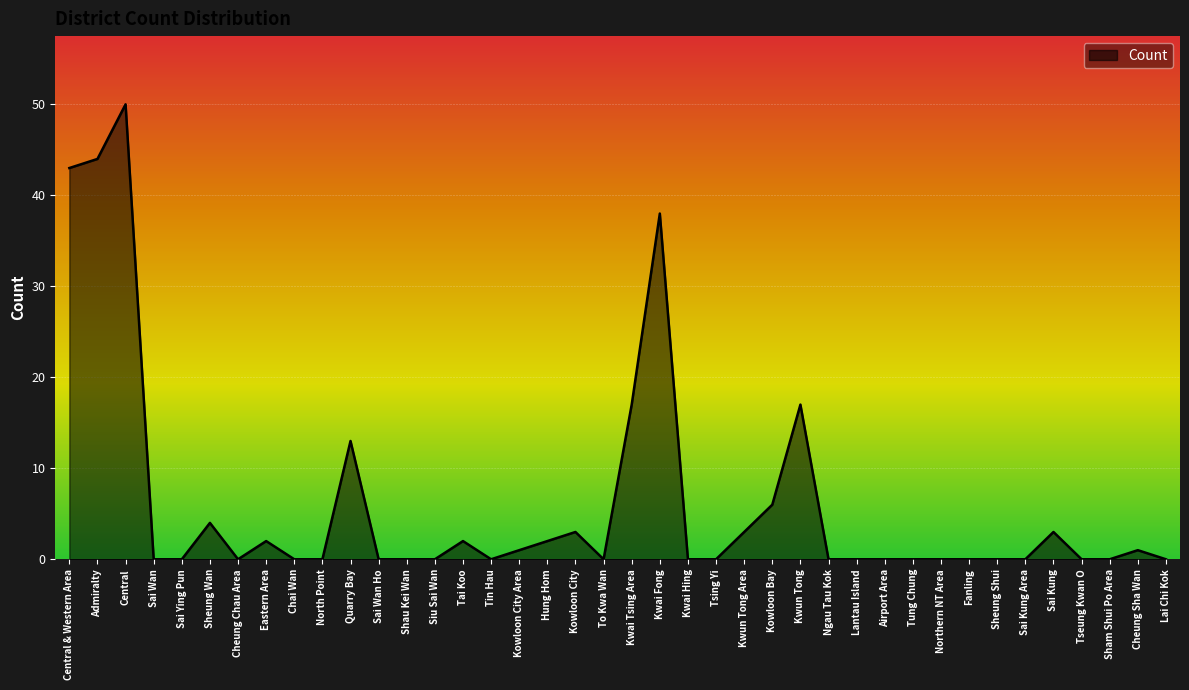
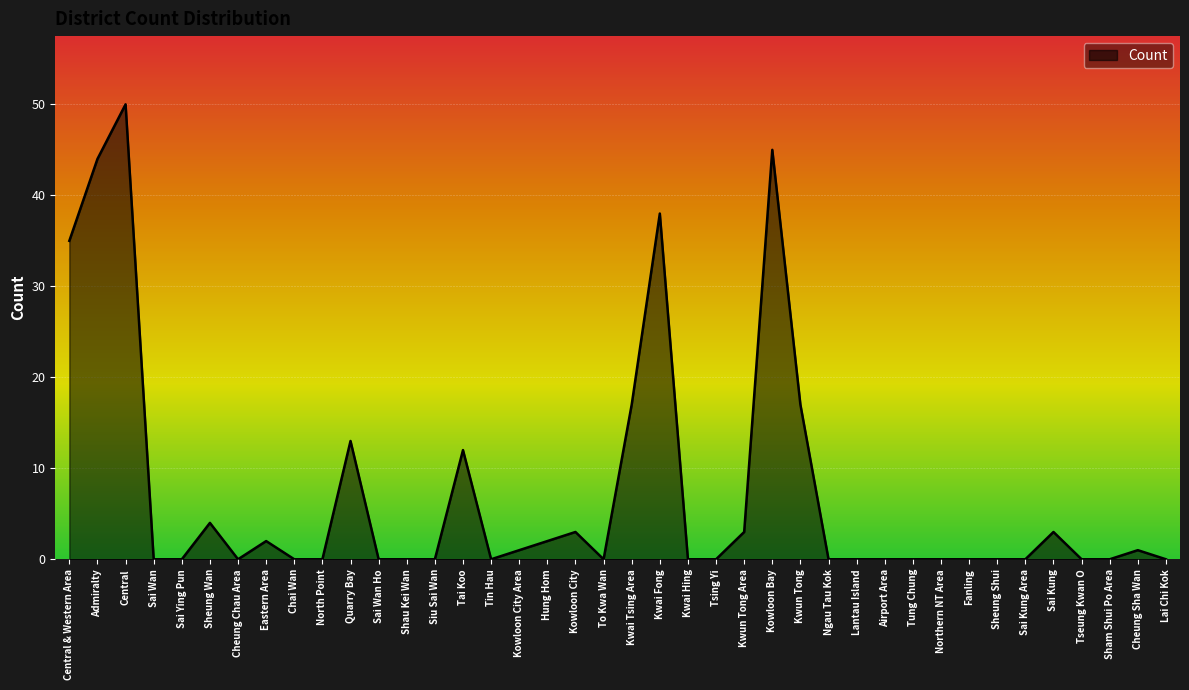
  {
-   "Central & Western Area": 43,
+   "Central & Western Area": 35,
    "Admiralty": 44,
    "Central": 50,
    "Sai Wan": 0,
    "Sai Ying Pun": 0,
    "Sheung Wan": 4,
    "Cheung Chau Area": 0,
    "Eastern Area": 2,
    "Chai Wan": 0,
    "North Point": 0,
    "Quarry Bay": 13,
    "Sai Wan Ho": 0,
    "Shau Kei Wan": 0,
    "Siu Sai Wan": 0,
-   "Tai Koo": 2,
+   "Tai Koo": 12,
    "Tin Hau": 0,
    "Kowloon City Area": 1,
    "Hung Hom": 2,
    "Kowloon City": 3,
    "To Kwa Wan": 0,
    "Kwai Tsing Area": 17,
    "Kwai Fong": 38,
    "Kwai Hing": 0,
    "Tsing Yi": 0,
    "Kwun Tong Area": 3,
-   "Kowloon Bay": 6,
+   "Kowloon Bay": 45,
    "Kwun Tong": 17,
    "Ngau Tau Kok": 0,
    "Lantau Island": 0,
    "Airport Area": 0,
    "Tung Chung": 0,
    "Northern NT Area": 0,
    "Fanling": 0,
    "Sheung Shui": 0,
    "Sai Kung Area": 0,
    "Sai Kung": 3,
    "Tseung Kwan O": 0,
    "Sham Shui Po Area": 0,
    "Cheung Sha Wan": 1,
    "Lai Chi Kok": 0
  }
